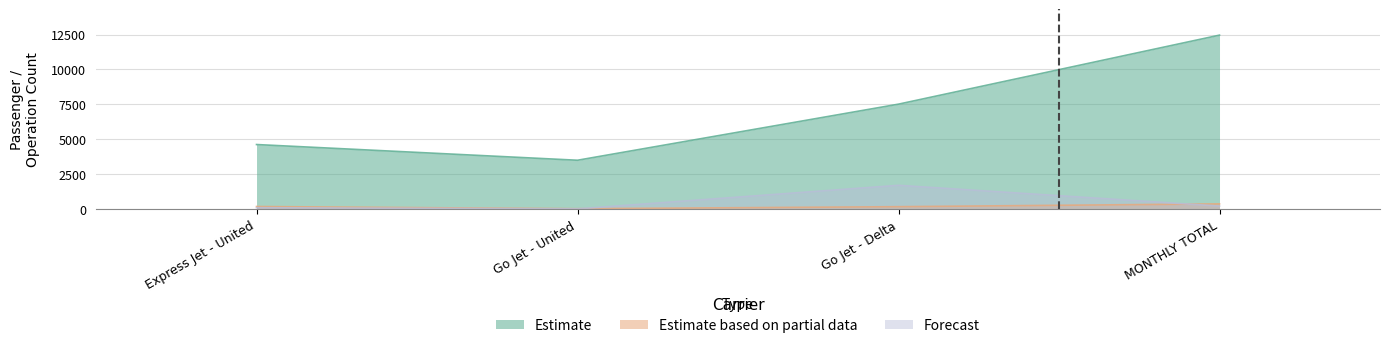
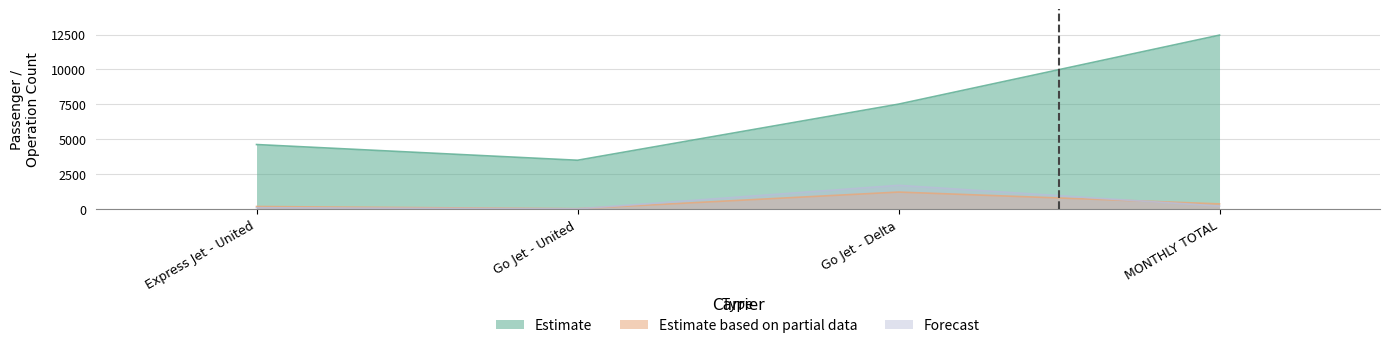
  {
    "Estimate": {
      "Express Jet - United": 4600,
      "Go Jet - United": 3500,
      "Go Jet - Delta": 7500,
      "MONTHLY TOTAL": 12500
    },
    "Estimate based on partial data": {
-     "Go Jet - Delta": 200
+     "Go Jet - Delta": 1200
    },
    "Forecast": {
      "Go Jet - Delta": 1700
    }
  }
